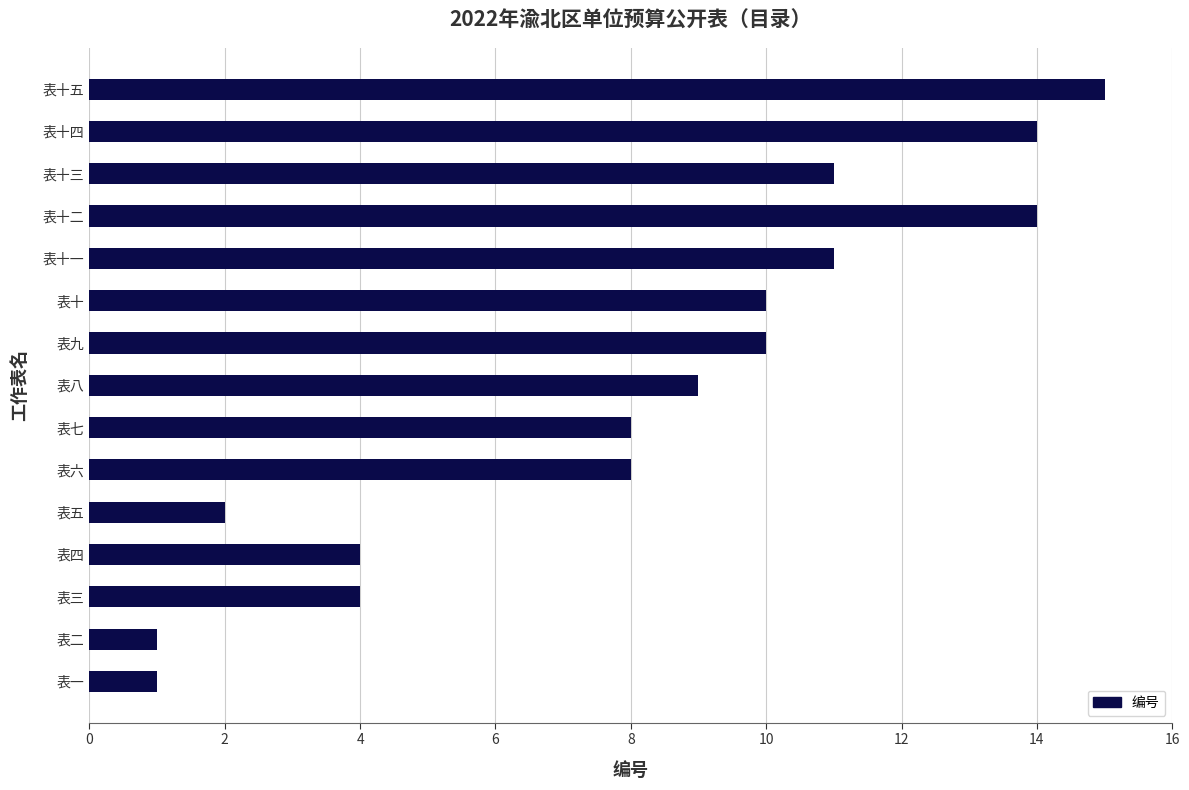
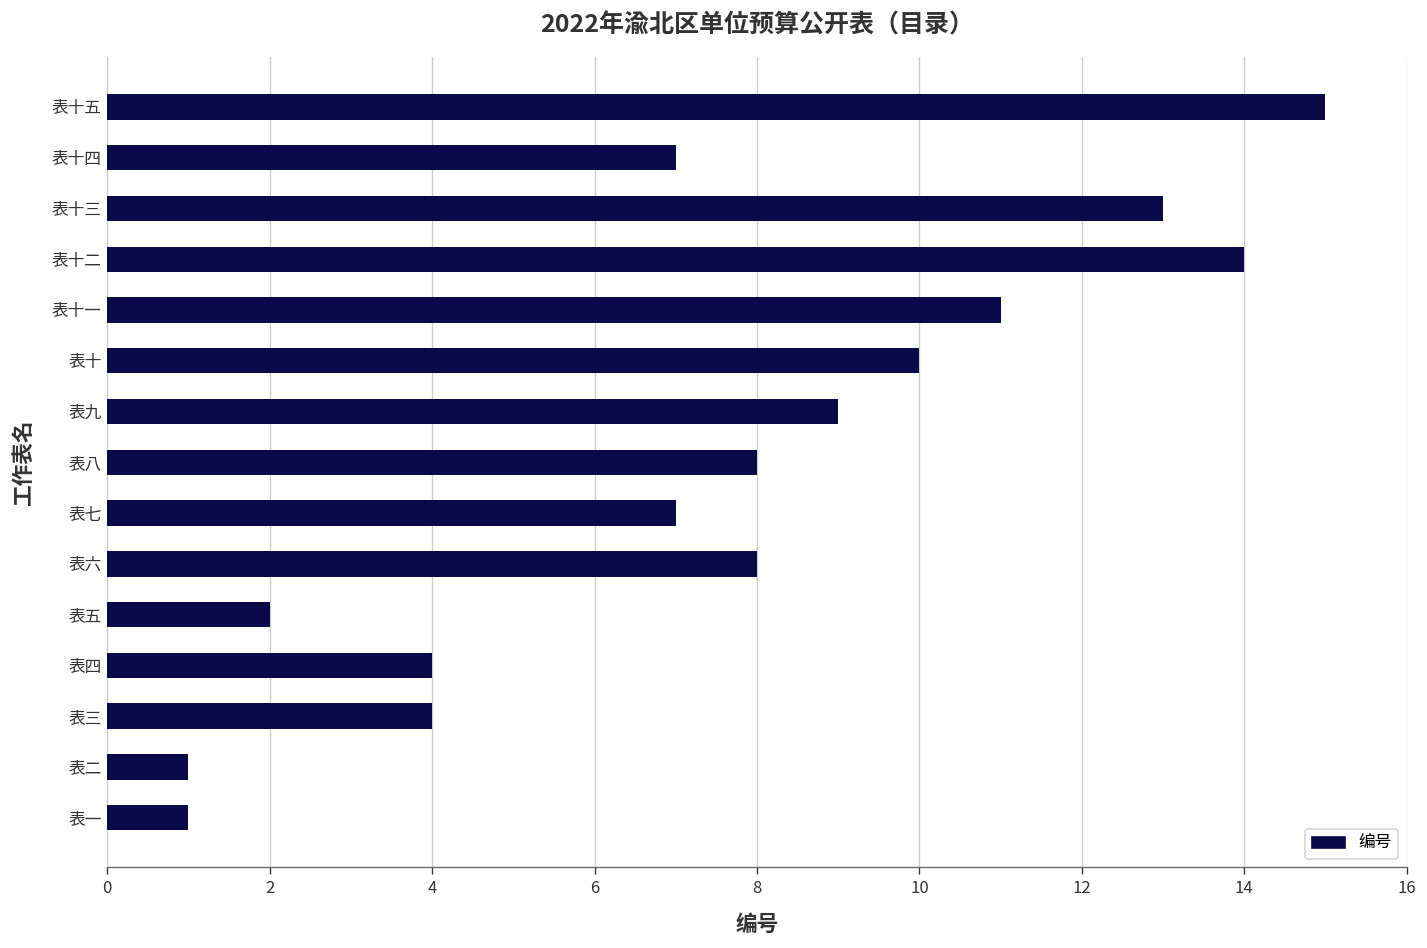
  {
    "表十五": 15,
-   "表十四": 14,
-   "表十三": 11,
+   "表十四": 7,
+   "表十三": 13,
    "表十二": 14,
    "表十一": 11,
    "表十": 10,
-   "表九": 10,
-   "表八": 9,
-   "表七": 8,
+   "表九": 9,
+   "表八": 8,
+   "表七": 7,
    "表六": 8,
    "表五": 2,
    "表四": 4,
    "表三": 4,
    "表二": 1,
    "表一": 1
  }
